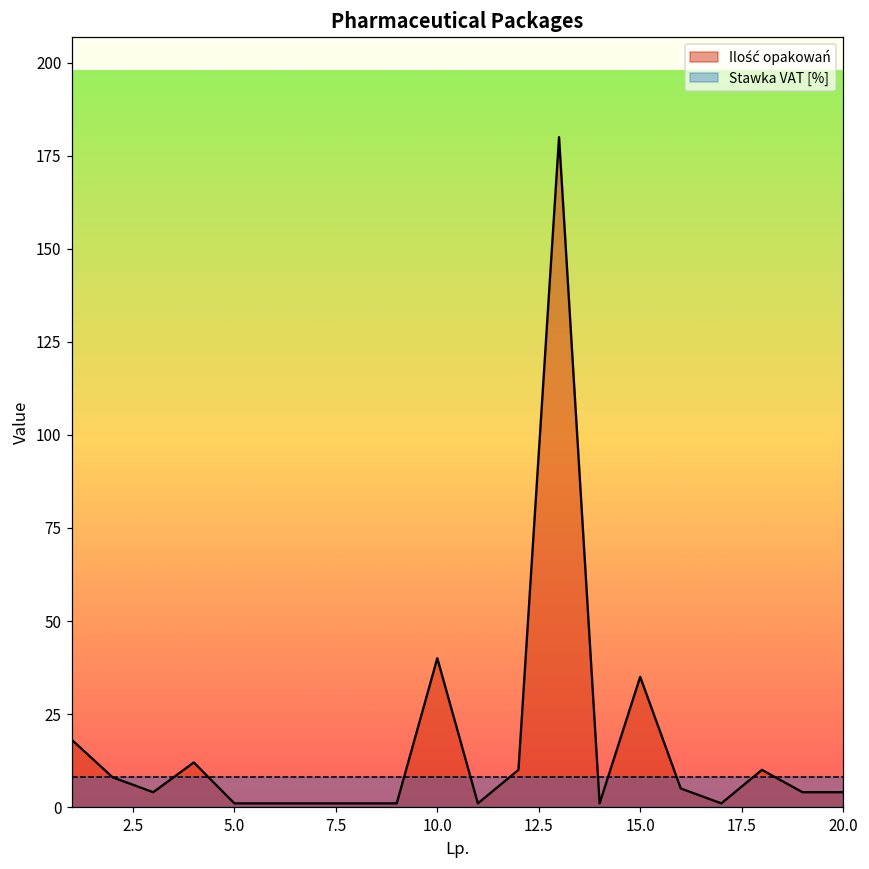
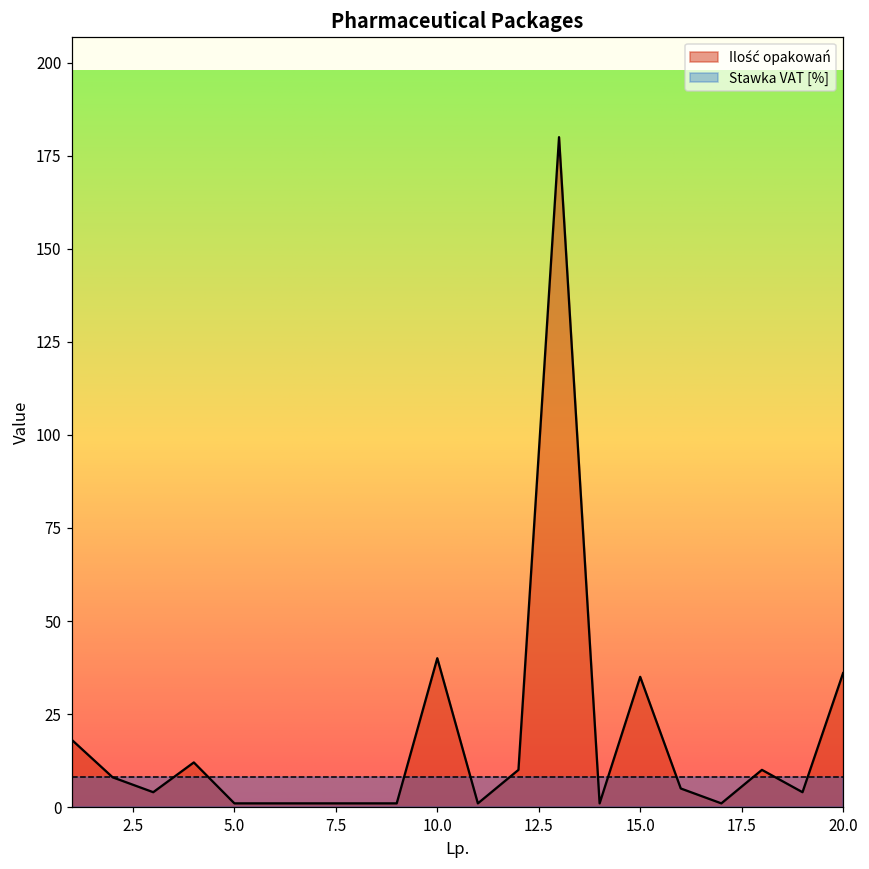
  {
    "Ilość opakowań": {
      "5.0": 1,
      "10.0": 40,
      "15.0": 35,
-     "20.0": 4
+     "20.0": 36
    },
    "Stawka VAT [%]": {
      "5.0": 8,
      "10.0": 8,
      "15.0": 8,
      "20.0": 8
    }
  }
